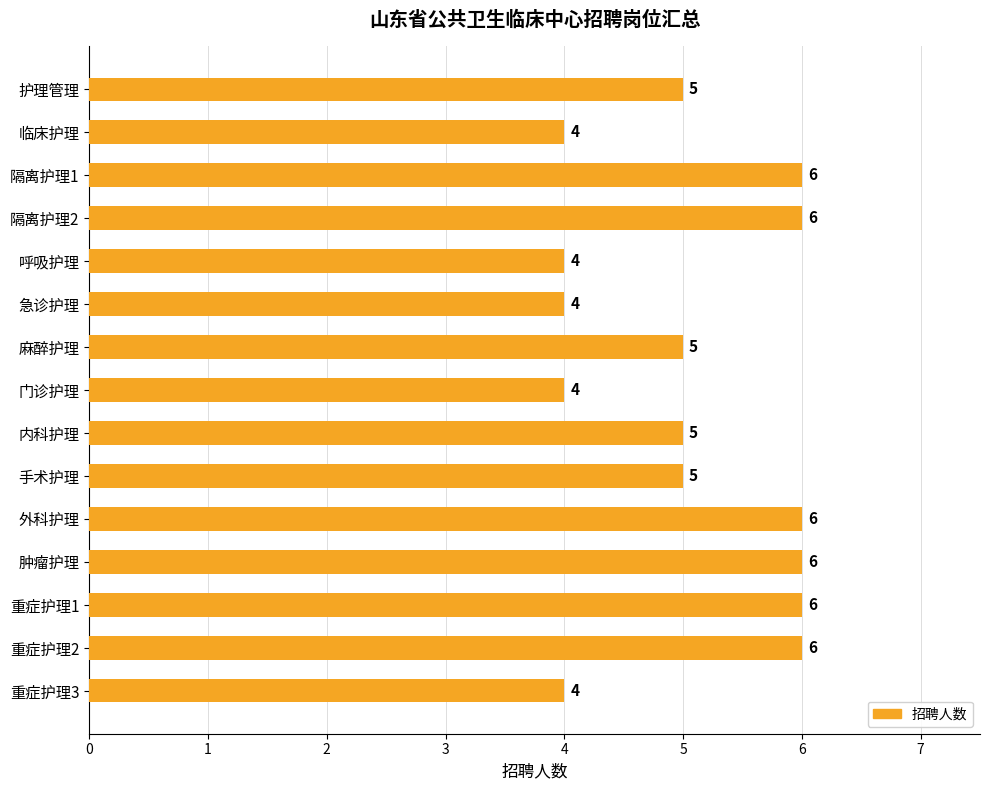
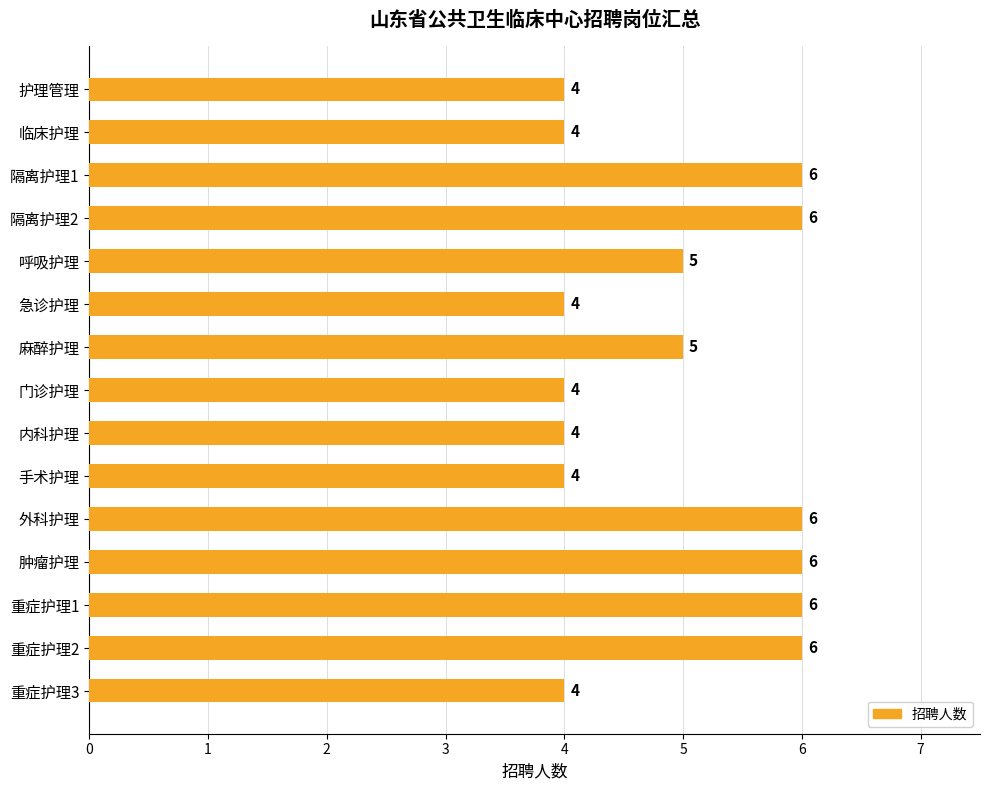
  {
-   "护理管理": 5,
+   "护理管理": 4,
    "临床护理": 4,
    "隔离护理1": 6,
    "隔离护理2": 6,
-   "呼吸护理": 4,
+   "呼吸护理": 5,
    "急诊护理": 4,
    "麻醉护理": 5,
    "门诊护理": 4,
-   "内科护理": 5,
-   "手术护理": 5,
+   "内科护理": 4,
+   "手术护理": 4,
    "外科护理": 6,
    "肿瘤护理": 6,
    "重症护理1": 6,
    "重症护理2": 6,
    "重症护理3": 4
  }
